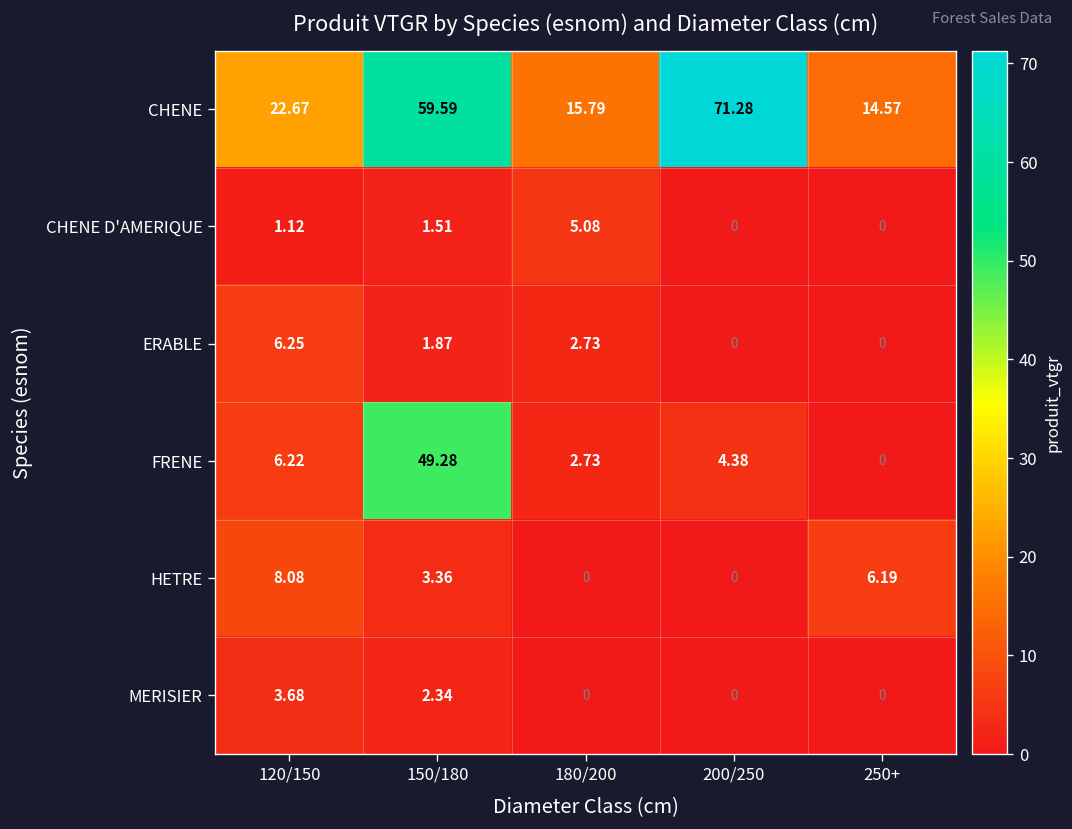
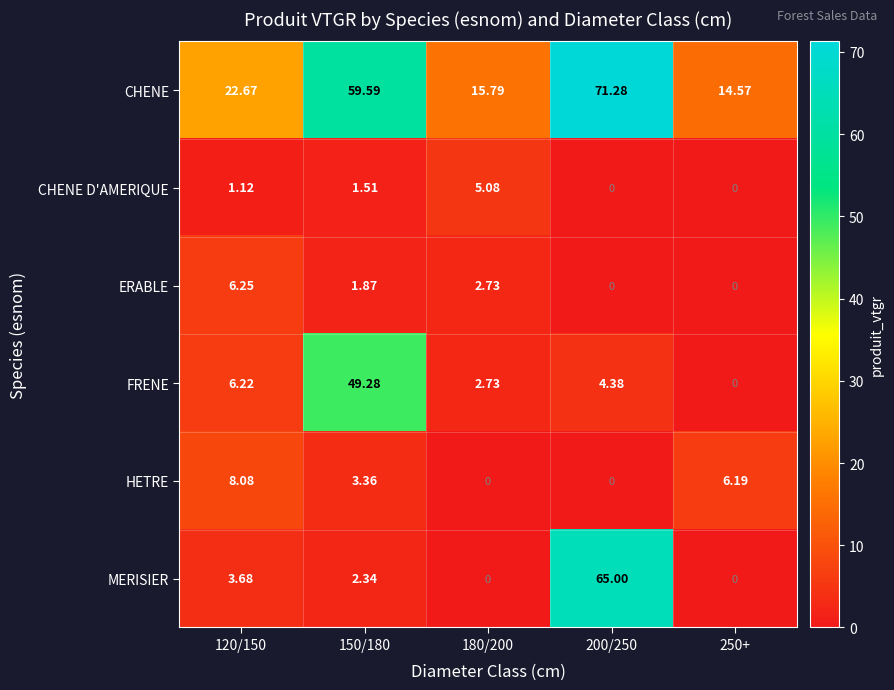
  {
    "CHENE": {
      "120/150": 22.67,
      "150/180": 59.59,
      "180/200": 15.79,
      "200/250": 71.28,
      "250+": 14.57
    },
    "CHENE D'AMERIQUE": {
      "120/150": 1.12,
      "150/180": 1.51,
      "180/200": 5.08,
      "200/250": 0,
      "250+": 0
    },
    "ERABLE": {
      "120/150": 6.25,
      "150/180": 1.87,
      "180/200": 2.73,
      "200/250": 0,
      "250+": 0
    },
    "FRENE": {
      "120/150": 6.22,
      "150/180": 49.28,
      "180/200": 2.73,
      "200/250": 4.38,
      "250+": 0
    },
    "HETRE": {
      "120/150": 8.08,
      "150/180": 3.36,
      "180/200": 0,
      "200/250": 0,
      "250+": 6.19
    },
    "MERISIER": {
      "120/150": 3.68,
      "150/180": 2.34,
      "180/200": 0,
-     "200/250": 0,
+     "200/250": 65.00,
      "250+": 0
    }
  }
